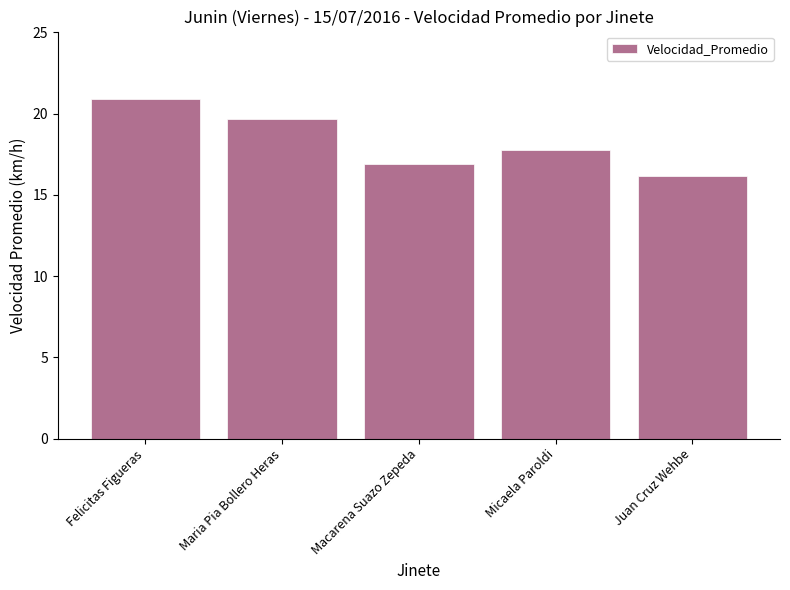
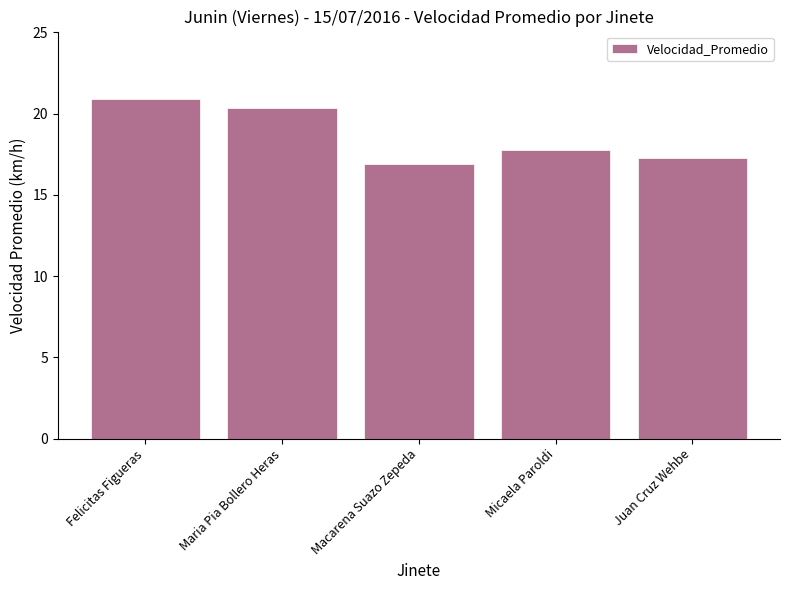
  {
    "Felicitas Figueras": 20.9,
-   "Maria Pia Bollero Heras": 19.7,
+   "Maria Pia Bollero Heras": 20.3,
    "Macarena Suazo Zepeda": 16.9,
    "Micaela Paroldi": 17.8,
-   "Juan Cruz Wehbe": 16.2
+   "Juan Cruz Wehbe": 17.3
  }
